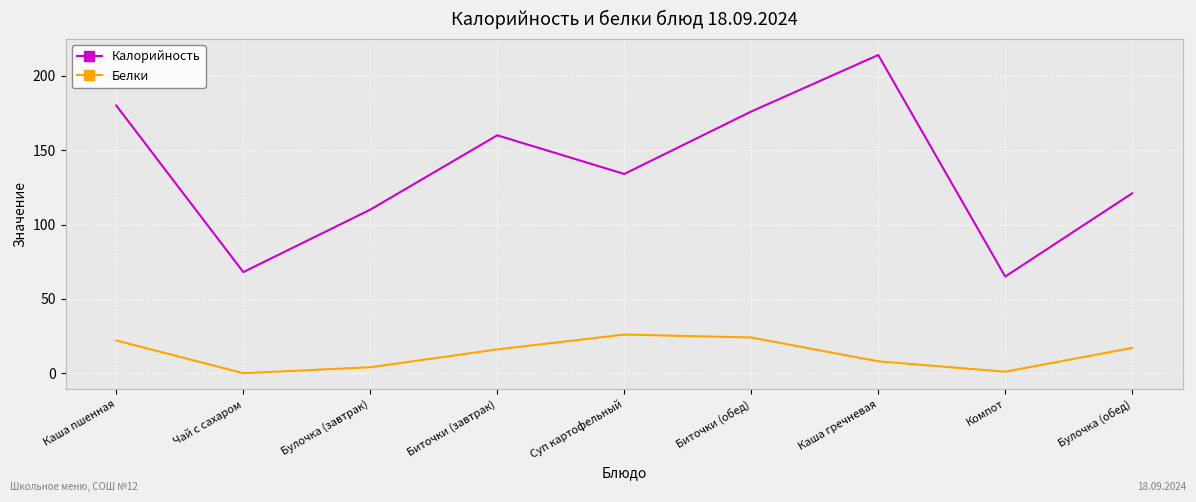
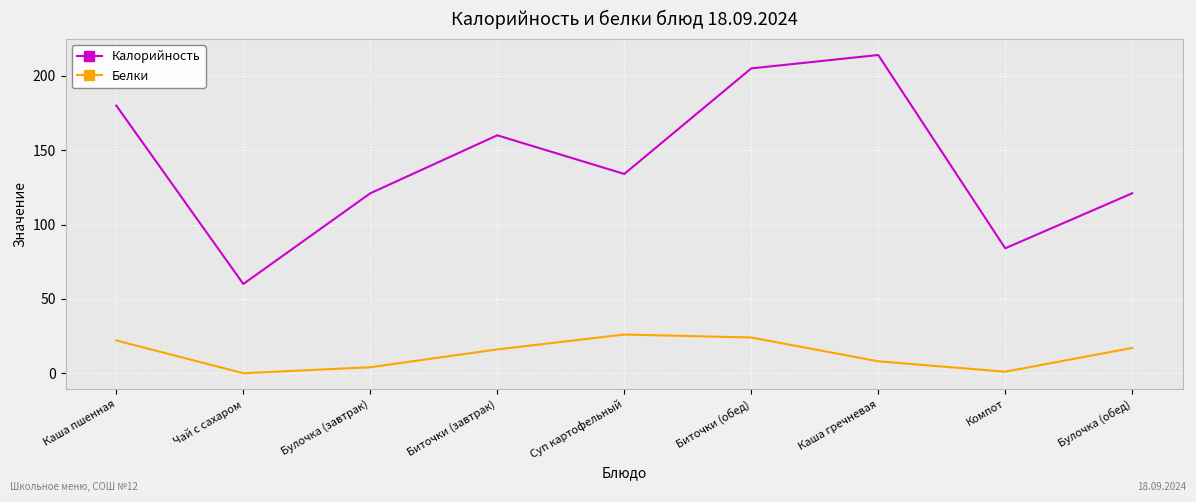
  {
    "Калорийность": {
      "Каша пшенная": 180,
-     "Чай с сахаром": 68,
-     "Булочка (завтрак)": 110,
+     "Чай с сахаром": 60,
+     "Булочка (завтрак)": 121,
      "Биточки (завтрак)": 160,
      "Суп картофельный": 134,
-     "Биточки (обед)": 176,
+     "Биточки (обед)": 205,
      "Каша гречневая": 214,
-     "Компот": 65,
+     "Компот": 84,
      "Булочка (обед)": 121
    },
    "Белки": {
      "Каша пшенная": 22,
      "Чай с сахаром": 0,
      "Булочка (завтрак)": 4,
      "Биточки (завтрак)": 16,
      "Суп картофельный": 26,
      "Биточки (обед)": 24,
      "Каша гречневая": 8,
      "Компот": 1,
      "Булочка (обед)": 17
    }
  }
